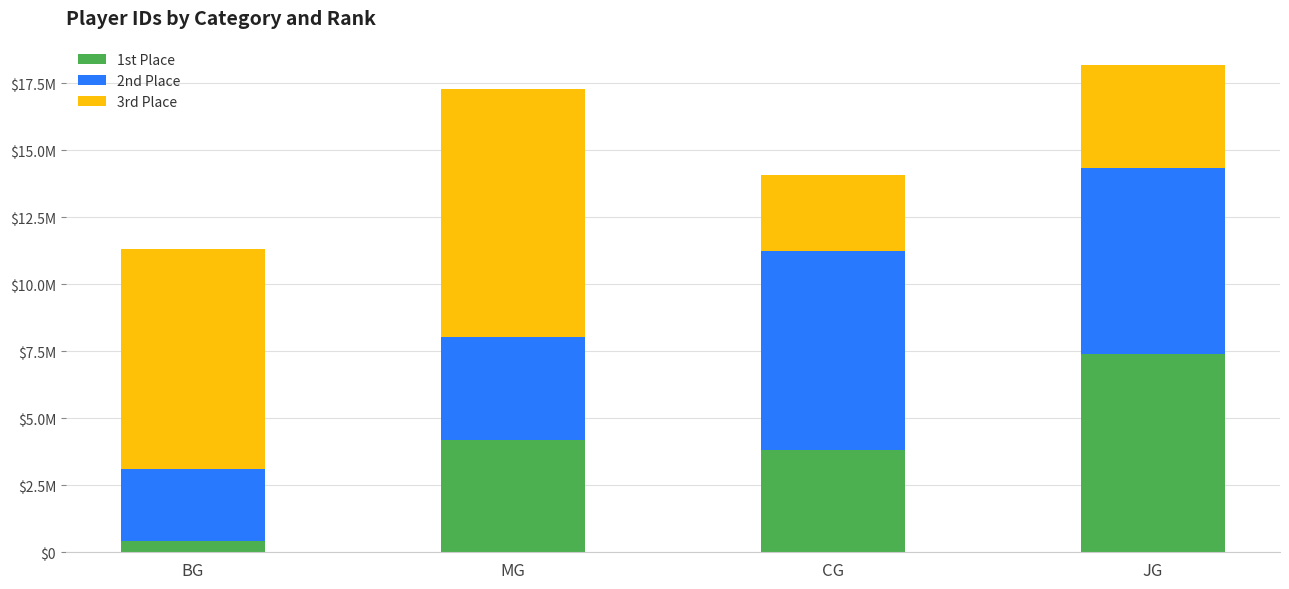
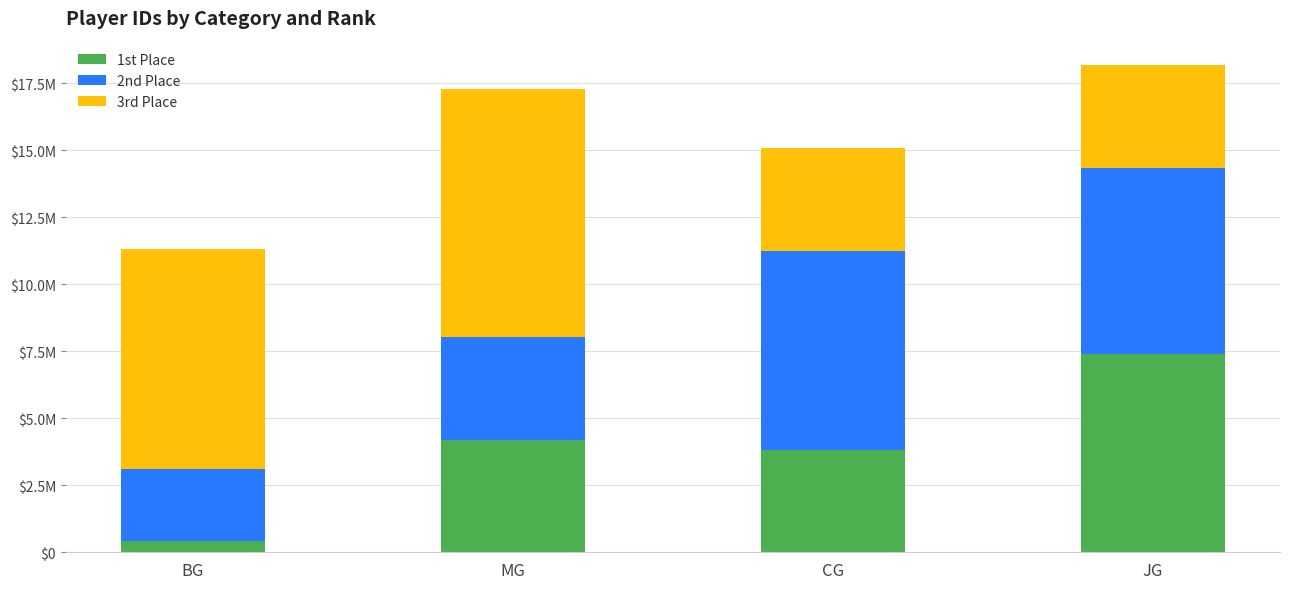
  {
    "1st Place": {
      "BG": "$400000",
      "MG": "$4200000",
      "CG": "$3800000",
      "JG": "$7400000"
    },
    "2nd Place": {
      "BG": "$2700000",
      "MG": "$3800000",
      "CG": "$7400000",
      "JG": "$6900000"
    },
    "3rd Place": {
      "BG": "$8200000",
      "MG": "$9300000",
-     "CG": "$2900000",
+     "CG": "$3800000",
      "JG": "$3800000"
    }
  }
